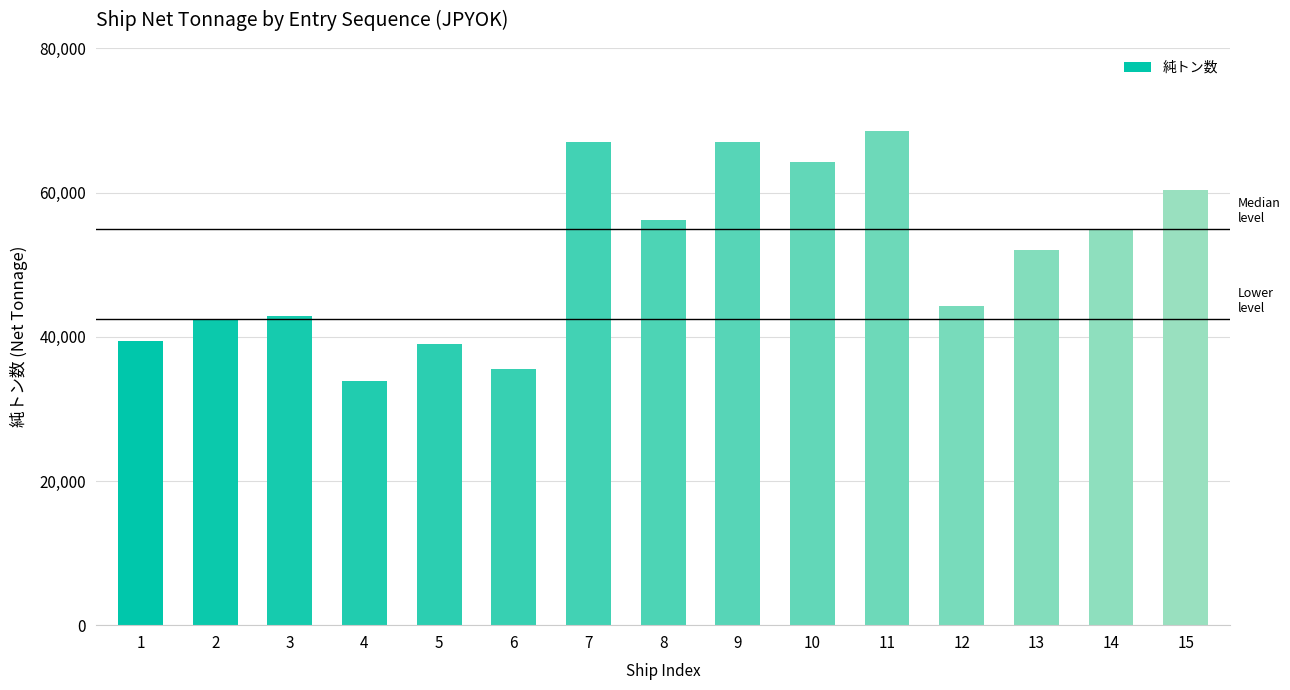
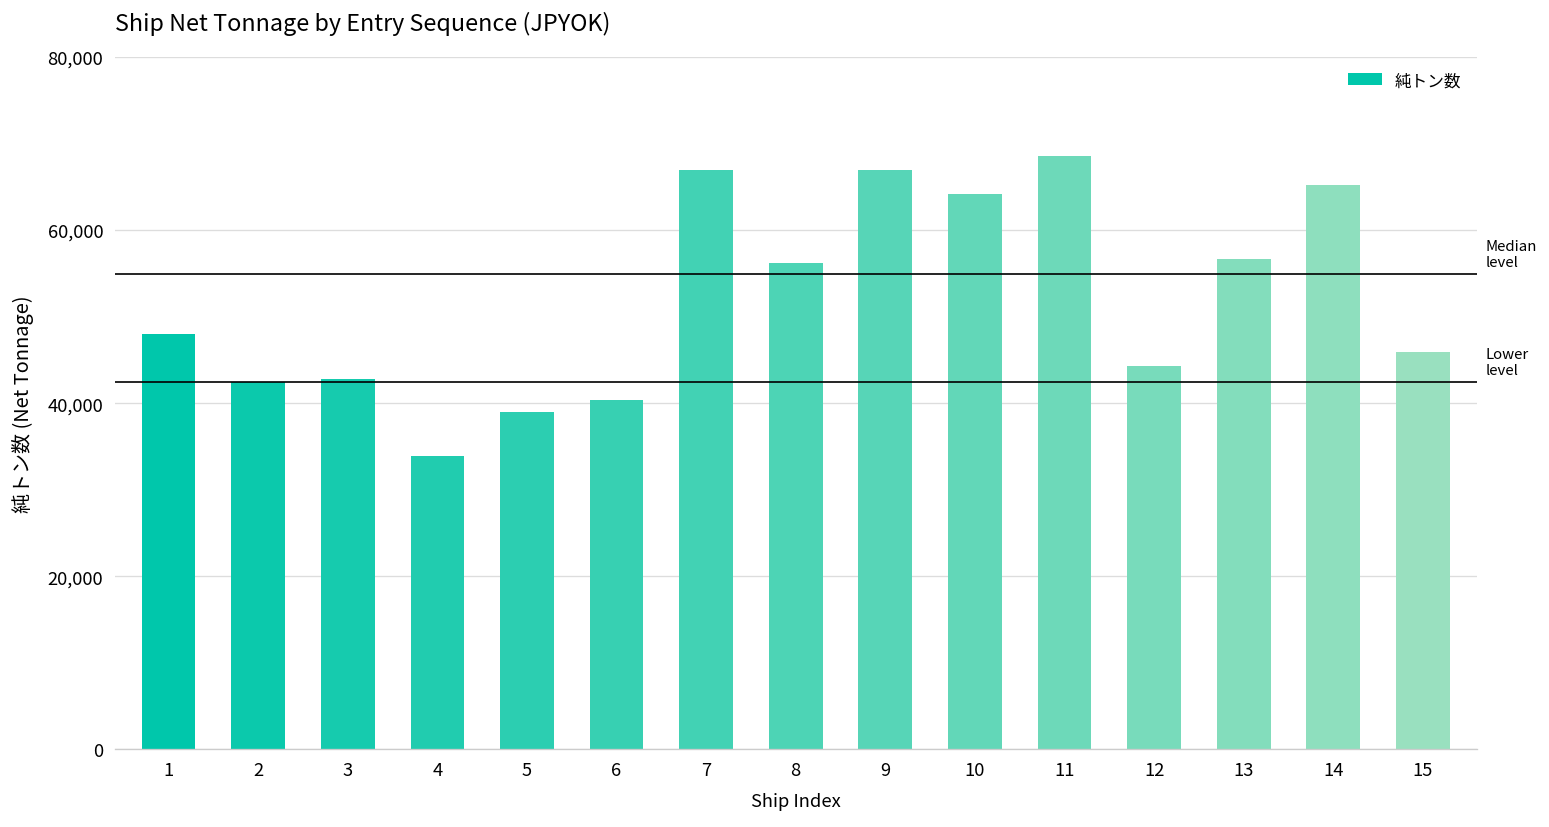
  {
-   "1": "39,000",
+   "1": "48,000",
    "2": "42,000",
    "3": "43,000",
    "4": "34,000",
    "5": "39,000",
-   "6": "35,000",
+   "6": "40,000",
    "7": "67,000",
    "8": "56,000",
    "9": "67,000",
    "10": "64,000",
    "11": "69,000",
    "12": "44,000",
-   "13": "52,000",
-   "14": "55,000",
-   "15": "60,000"
+   "13": "57,000",
+   "14": "65,000",
+   "15": "46,000"
  }
